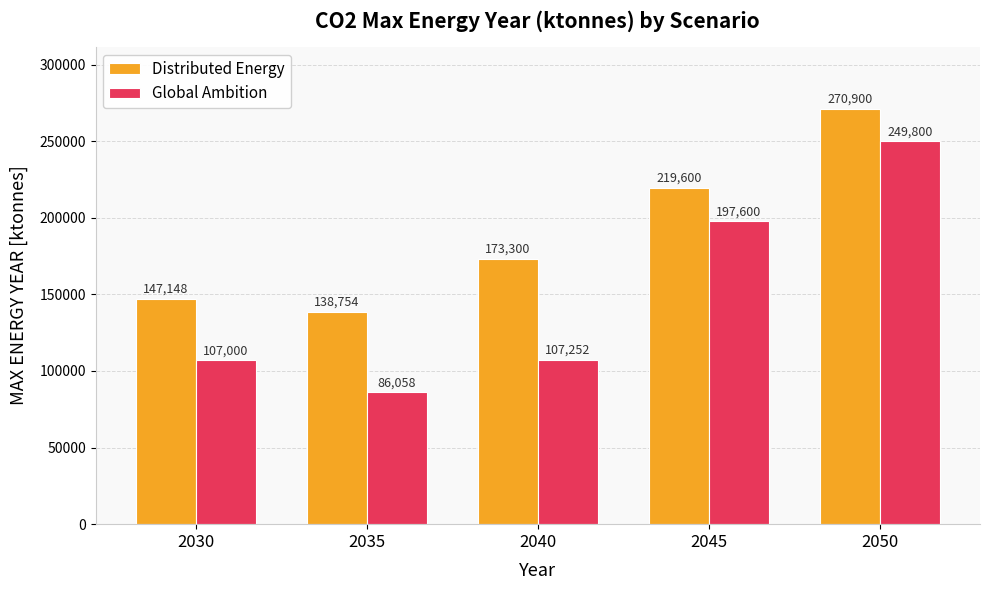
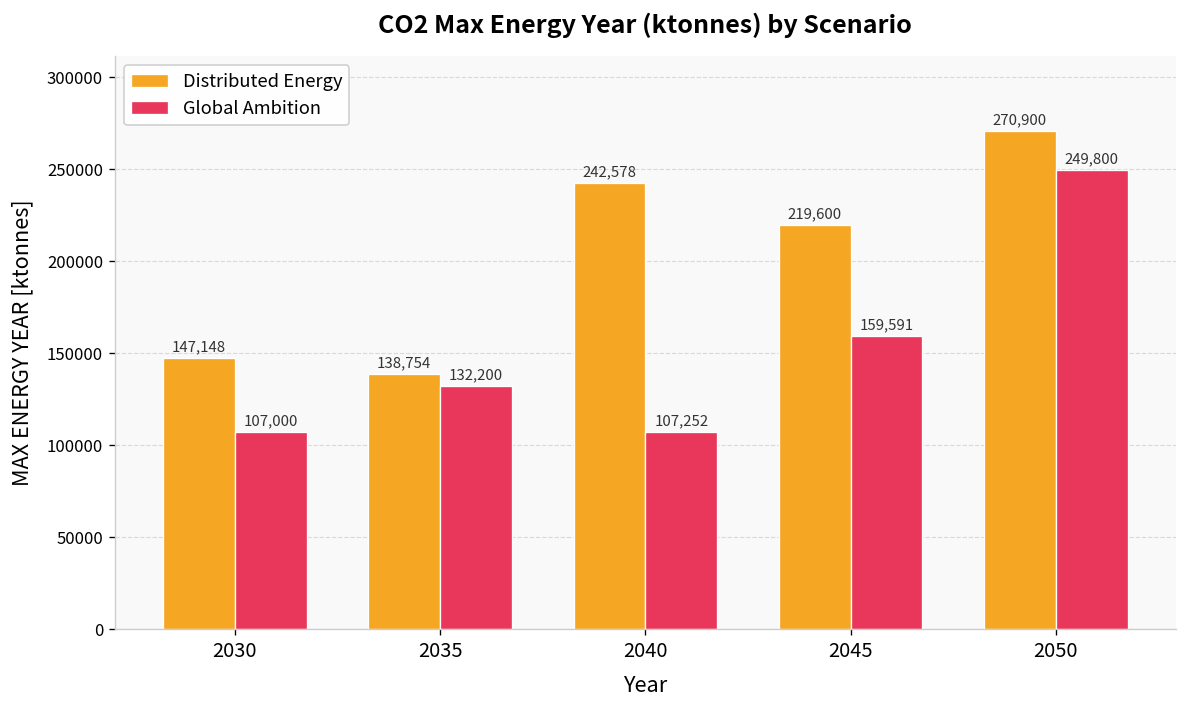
  {
    "Distributed Energy": {
      "2030": "147,148",
      "2035": "138,754",
-     "2040": "173,300",
+     "2040": "242,578",
      "2045": "219,600",
      "2050": "270,900"
    },
    "Global Ambition": {
      "2030": "107,000",
-     "2035": "86,058",
+     "2035": "132,200",
      "2040": "107,252",
-     "2045": "197,600",
+     "2045": "159,591",
      "2050": "249,800"
    }
  }
